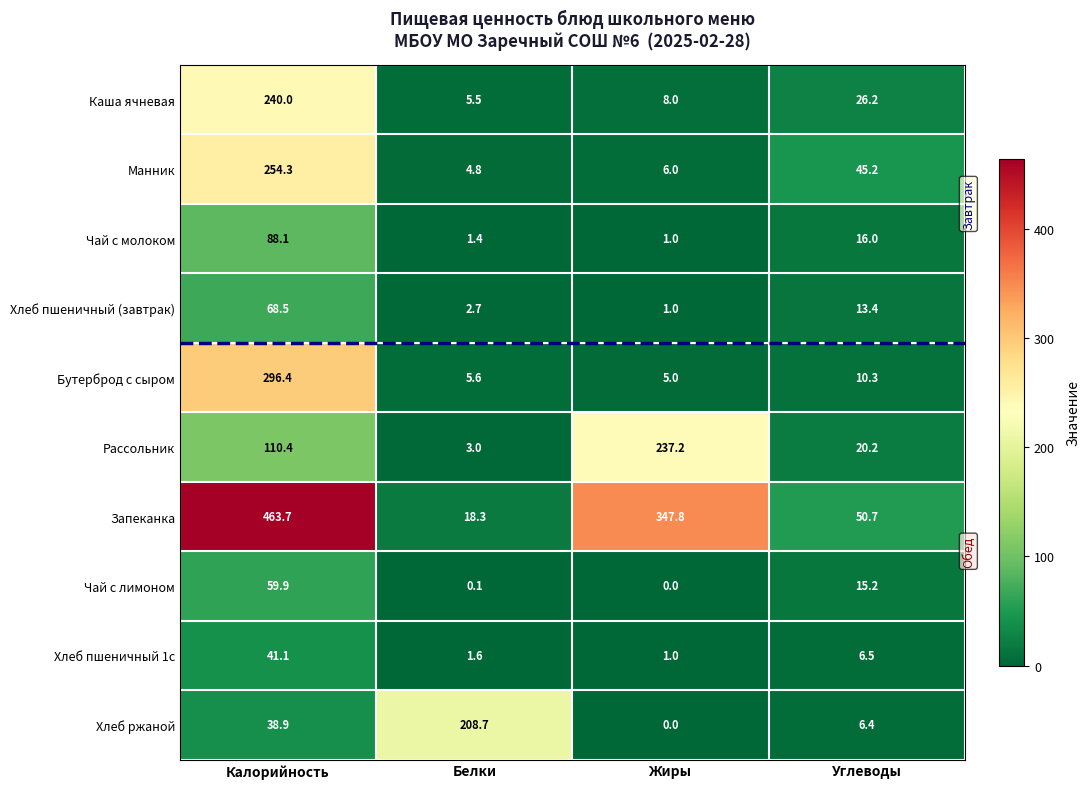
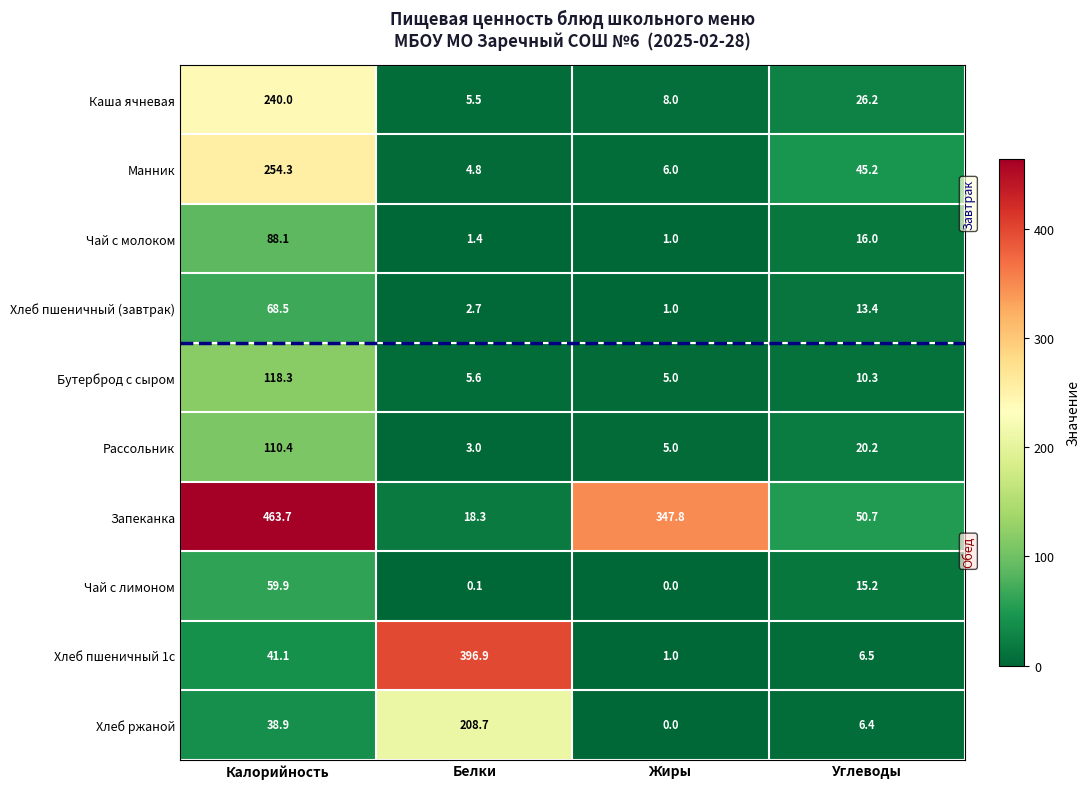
  {
    "Каша ячневая": {
      "Калорийность": 240.0,
      "Белки": 5.5,
      "Жиры": 8.0,
      "Углеводы": 26.2
    },
    "Манник": {
      "Калорийность": 254.3,
      "Белки": 4.8,
      "Жиры": 6.0,
      "Углеводы": 45.2
    },
    "Чай с молоком": {
      "Калорийность": 88.1,
      "Белки": 1.4,
      "Жиры": 1.0,
      "Углеводы": 16.0
    },
    "Хлеб пшеничный (завтрак)": {
      "Калорийность": 68.5,
      "Белки": 2.7,
      "Жиры": 1.0,
      "Углеводы": 13.4
    },
    "Бутерброд с сыром": {
-     "Калорийность": 296.4,
+     "Калорийность": 118.3,
      "Белки": 5.6,
      "Жиры": 5.0,
      "Углеводы": 10.3
    },
    "Рассольник": {
      "Калорийность": 110.4,
      "Белки": 3.0,
-     "Жиры": 237.2,
+     "Жиры": 5.0,
      "Углеводы": 20.2
    },
    "Запеканка": {
      "Калорийность": 463.7,
      "Белки": 18.3,
      "Жиры": 347.8,
      "Углеводы": 50.7
    },
    "Чай с лимоном": {
      "Калорийность": 59.9,
      "Белки": 0.1,
      "Жиры": 0.0,
      "Углеводы": 15.2
    },
    "Хлеб пшеничный 1с": {
      "Калорийность": 41.1,
-     "Белки": 1.6,
+     "Белки": 396.9,
      "Жиры": 1.0,
      "Углеводы": 6.5
    },
    "Хлеб ржаной": {
      "Калорийность": 38.9,
      "Белки": 208.7,
      "Жиры": 0.0,
      "Углеводы": 6.4
    }
  }
